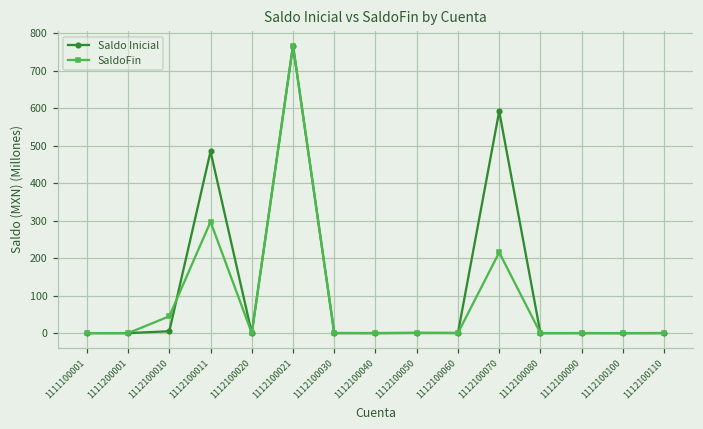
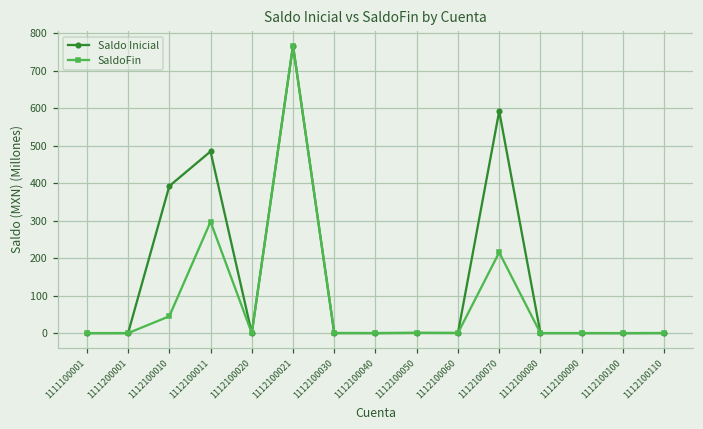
  {
    "Saldo Inicial": {
-     "1112100010": 10,
+     "1112100010": 390,
      "1112100011": 490,
      "1112100070": 590
    },
    "SaldoFin": {
      "1112100010": 50,
      "1112100011": 300,
      "1112100070": 220
    }
  }
